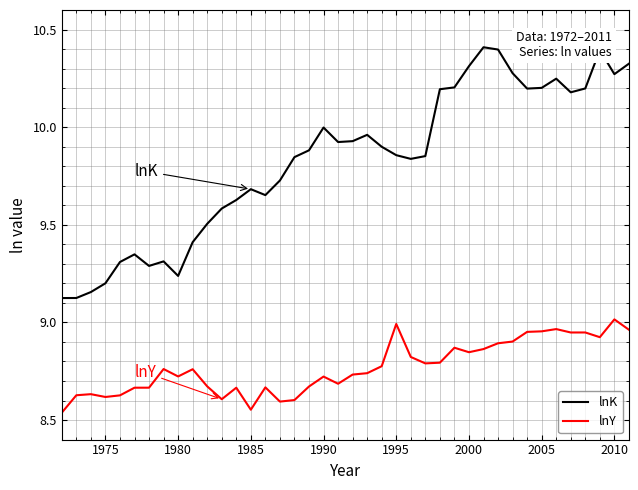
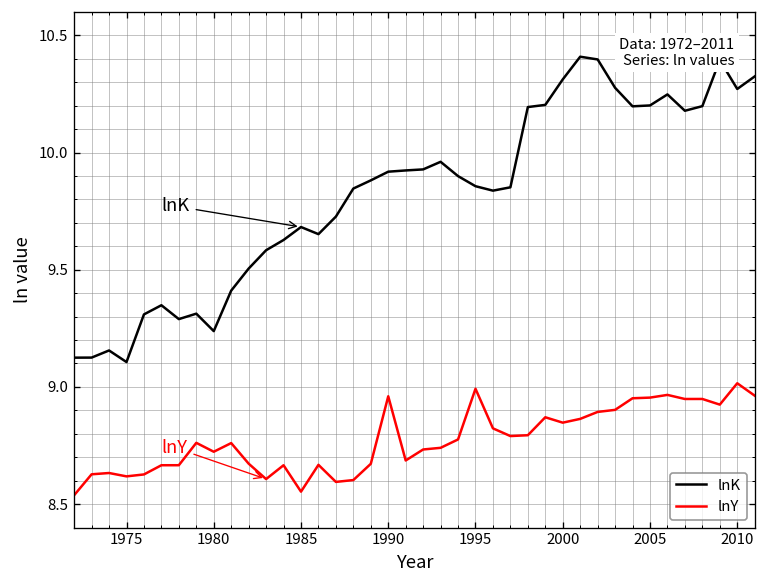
  {
    "lnK": {
-     "1975": 9.20,
+     "1975": 9.11,
      "1980": 9.24,
      "1985": 9.68,
-     "1990": 10.00,
+     "1990": 9.92,
      "1995": 9.86,
      "2000": 10.31,
      "2005": 10.20,
      "2010": 10.27
    },
    "lnY": {
      "1975": 8.62,
      "1980": 8.72,
      "1985": 8.55,
-     "1990": 8.72,
+     "1990": 8.96,
      "1995": 8.99,
      "2000": 8.85,
      "2005": 8.95,
      "2010": 9.02
    }
  }
